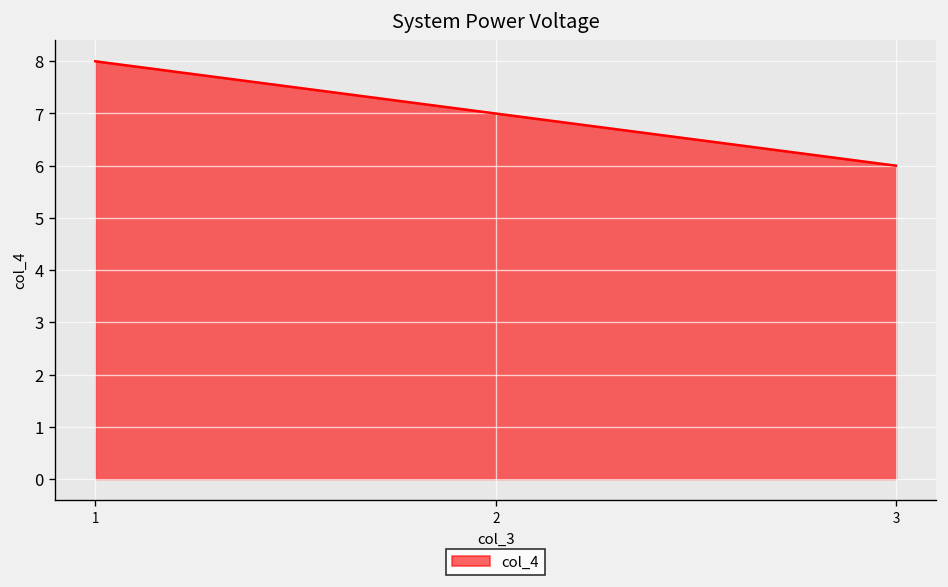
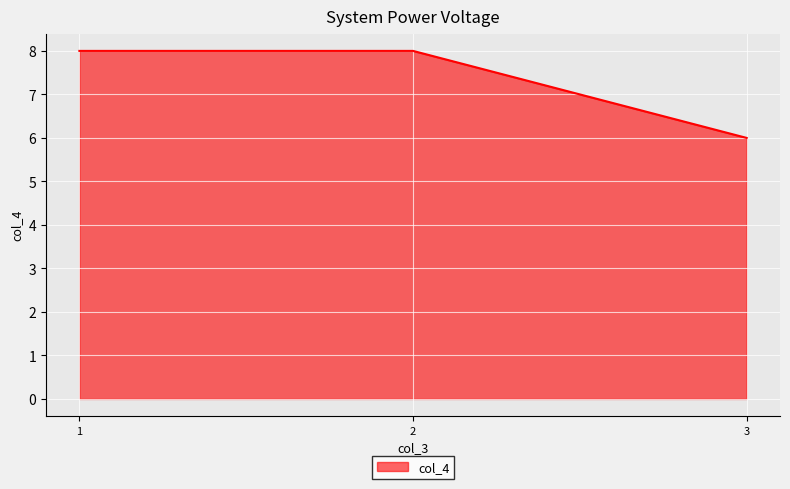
  {
    "1": 8,
-   "2": 7,
+   "2": 8,
    "3": 6
  }
